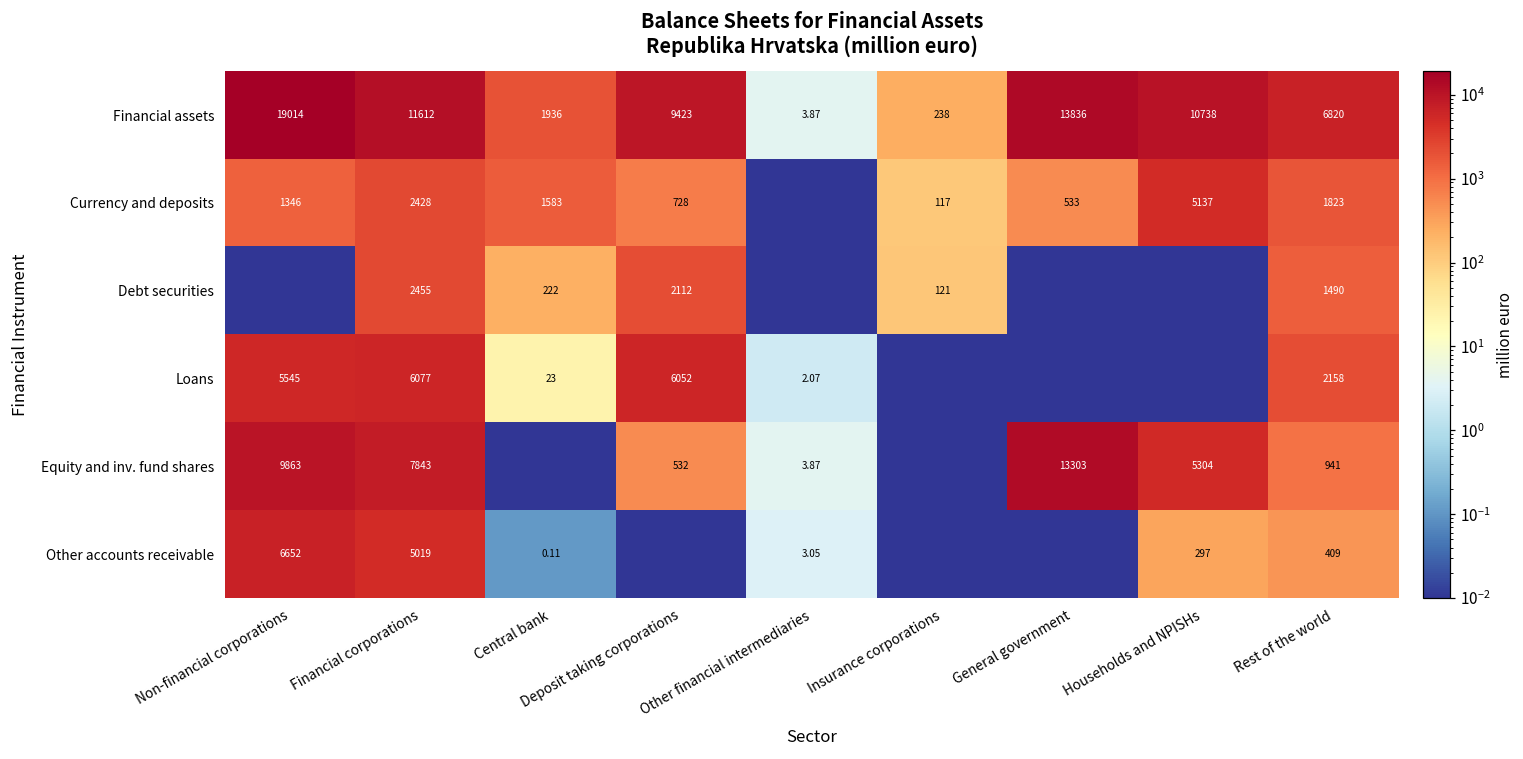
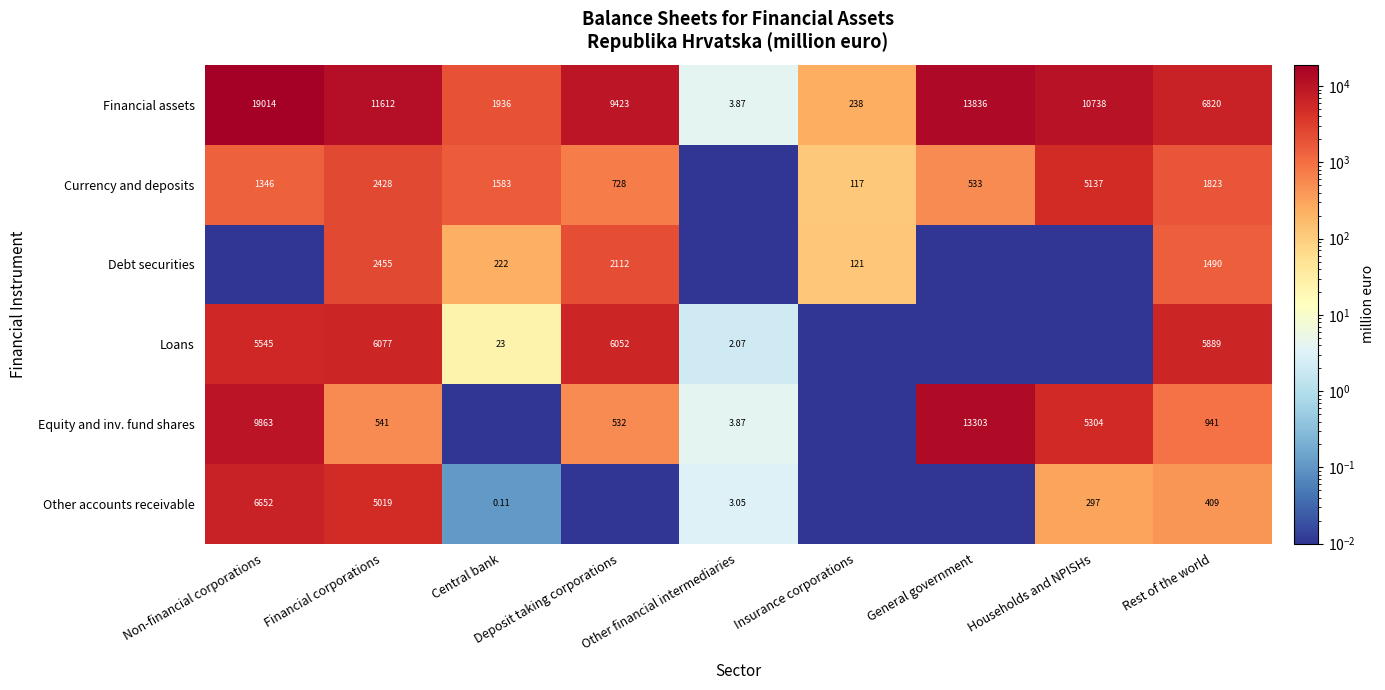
  {
    "Financial assets": {
      "Non-financial corporations": 19014,
      "Financial corporations": 11612,
      "Central bank": 1936,
      "Deposit taking corporations": 9423,
      "Other financial intermediaries": 3.87,
      "Insurance corporations": 238,
      "General government": 13836,
      "Households and NPISHs": 10738,
      "Rest of the world": 6820
    },
    "Currency and deposits": {
      "Non-financial corporations": 1346,
      "Financial corporations": 2428,
      "Central bank": 1583,
      "Deposit taking corporations": 728,
      "Insurance corporations": 117,
      "General government": 533,
      "Households and NPISHs": 5137,
      "Rest of the world": 1823
    },
    "Debt securities": {
      "Financial corporations": 2455,
      "Central bank": 222,
      "Deposit taking corporations": 2112,
      "Insurance corporations": 121,
      "Rest of the world": 1490
    },
    "Loans": {
      "Non-financial corporations": 5545,
      "Financial corporations": 6077,
      "Central bank": 23,
      "Deposit taking corporations": 6052,
      "Other financial intermediaries": 2.07,
-     "Rest of the world": 2158
+     "Rest of the world": 5889
    },
    "Equity and inv. fund shares": {
      "Non-financial corporations": 9863,
-     "Financial corporations": 7843,
+     "Financial corporations": 541,
      "Deposit taking corporations": 532,
      "Other financial intermediaries": 3.87,
      "General government": 13303,
      "Households and NPISHs": 5304,
      "Rest of the world": 941
    },
    "Other accounts receivable": {
      "Non-financial corporations": 6652,
      "Financial corporations": 5019,
      "Central bank": 0.11,
      "Other financial intermediaries": 3.05,
      "Households and NPISHs": 297,
      "Rest of the world": 409
    }
  }
